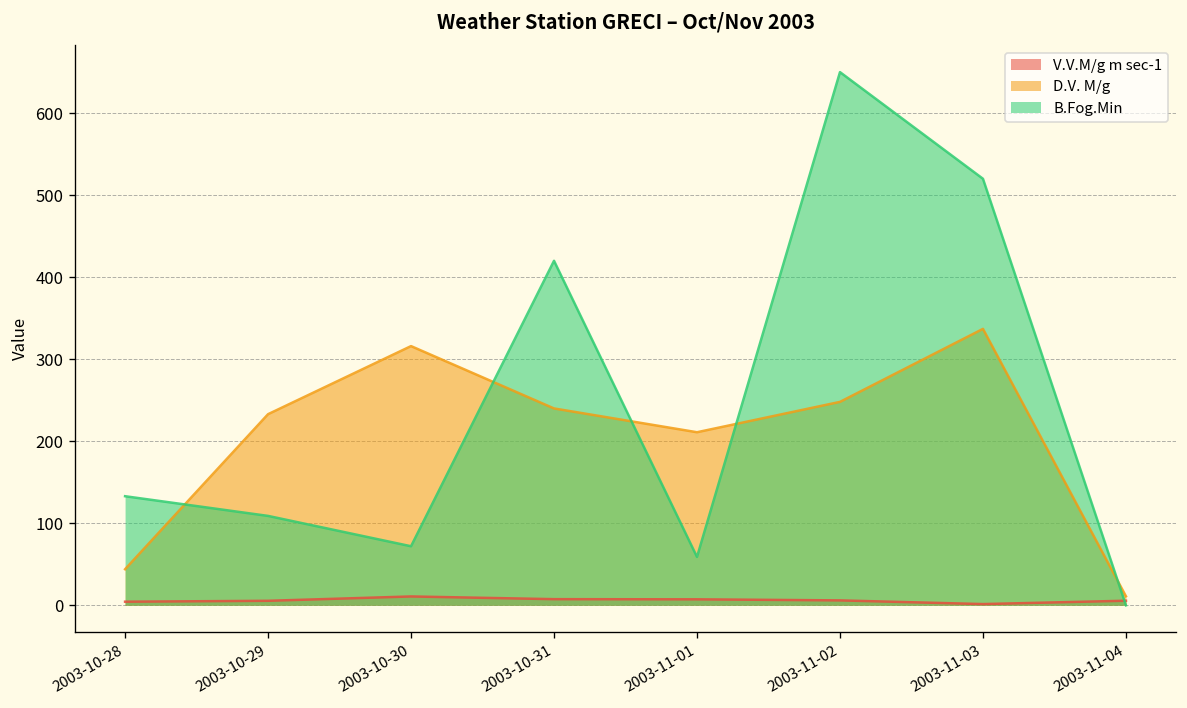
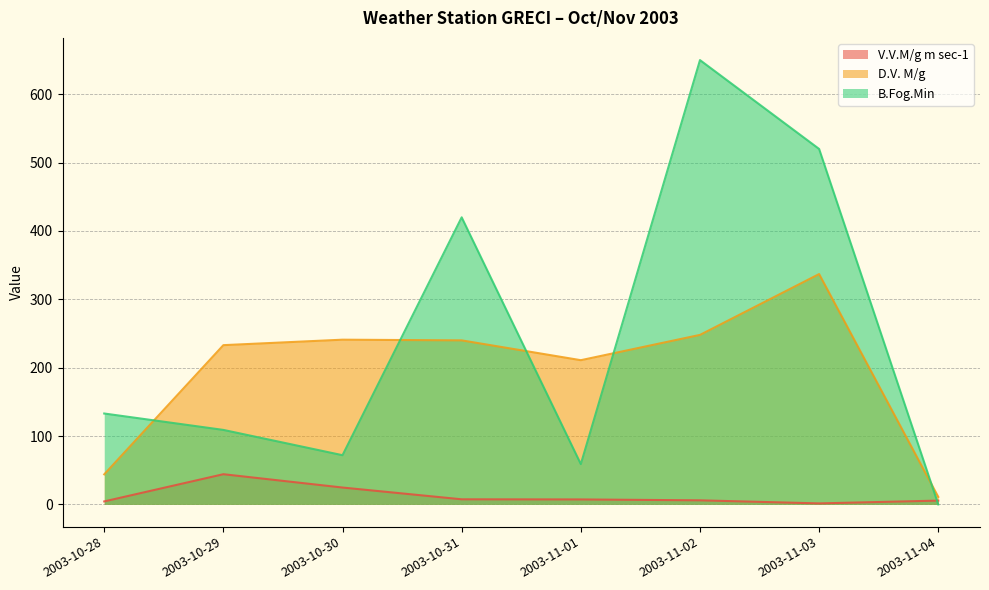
  {
    "V.V.M/g m sec-1": {
      "2003-10-28": 0,
-     "2003-10-29": 10,
-     "2003-10-30": 10,
+     "2003-10-29": 40,
+     "2003-10-30": 20,
      "2003-10-31": 10,
      "2003-11-01": 10,
      "2003-11-02": 10,
      "2003-11-03": 0,
      "2003-11-04": 10
    },
    "D.V. M/g": {
      "2003-10-28": 40,
      "2003-10-29": 230,
-     "2003-10-30": 320,
+     "2003-10-30": 240,
      "2003-10-31": 240,
      "2003-11-01": 210,
      "2003-11-02": 250,
      "2003-11-03": 340,
      "2003-11-04": 10
    },
    "B.Fog.Min": {
      "2003-10-28": 130,
      "2003-10-29": 110,
      "2003-10-30": 70,
      "2003-10-31": 420,
      "2003-11-01": 60,
      "2003-11-02": 650,
      "2003-11-03": 520,
      "2003-11-04": 0
    }
  }
